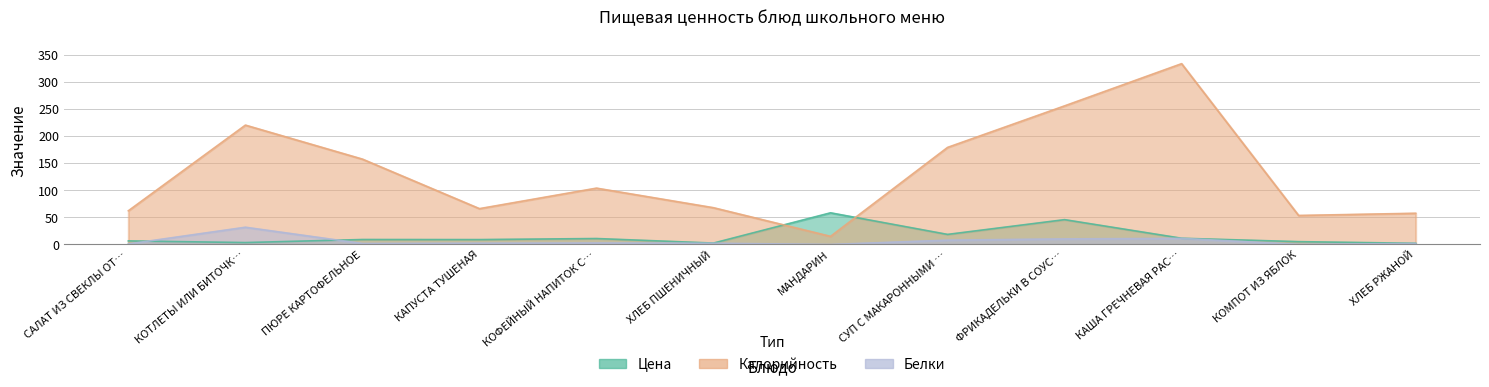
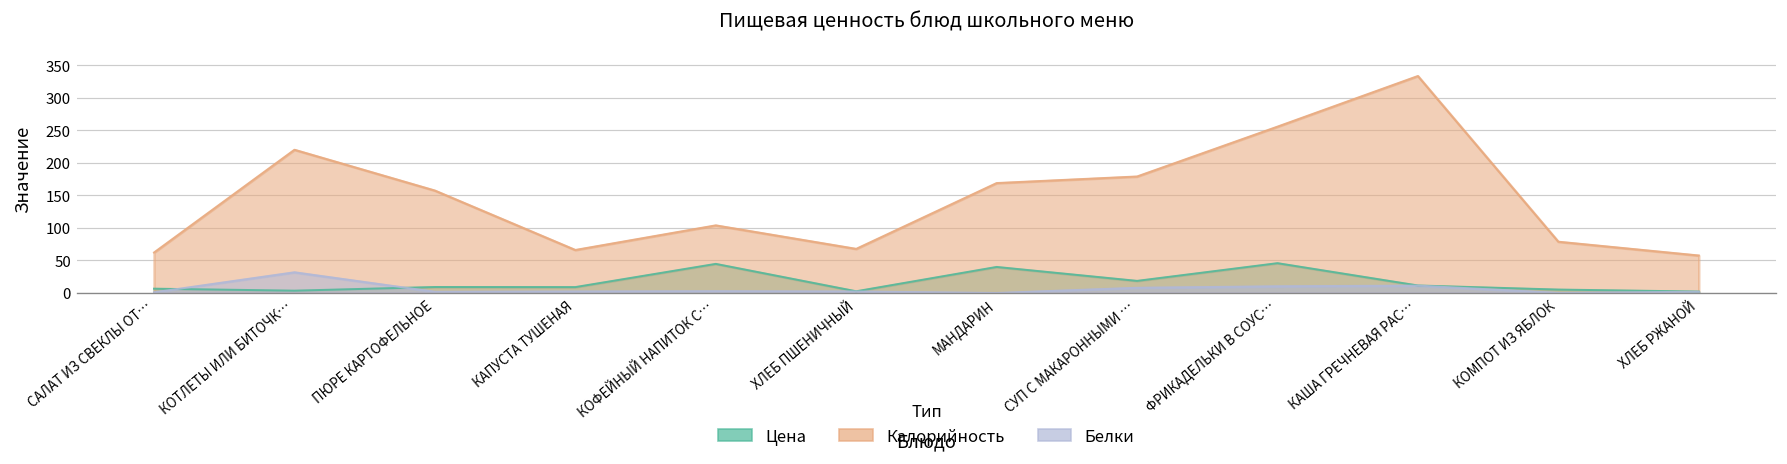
  {
    "Цена": {
      "САЛАТ ИЗ СВЕКЛЫ ОТ…": 10,
      "КОТЛЕТЫ ИЛИ БИТОЧК…": 0,
      "ПЮРЕ КАРТОФЕЛЬНОЕ": 10,
      "КАПУСТА ТУШЕНАЯ": 10,
-     "КОФЕЙНЫЙ НАПИТОК С…": 10,
-     "МАНДАРИН": 60,
+     "КОФЕЙНЫЙ НАПИТОК С…": 40,
+     "МАНДАРИН": 40,
      "СУП С МАКАРОННЫМИ …": 20,
      "ФРИКАДЕЛЬКИ В СОУС…": 50,
      "КОМПОТ ИЗ ЯБЛОК": 10
    },
    "Калорийность": {
      "САЛАТ ИЗ СВЕКЛЫ ОТ…": 60,
      "КОТЛЕТЫ ИЛИ БИТОЧК…": 220,
      "ПЮРЕ КАРТОФЕЛЬНОЕ": 160,
      "КАПУСТА ТУШЕНАЯ": 70,
      "КОФЕЙНЫЙ НАПИТОК С…": 100,
      "ХЛЕБ ПШЕНИЧНЫЙ": 70,
-     "МАНДАРИН": 20,
+     "МАНДАРИН": 170,
      "СУП С МАКАРОННЫМИ …": 180,
      "ФРИКАДЕЛЬКИ В СОУС…": 260,
      "КАША ГРЕЧНЕВАЯ РАС…": 330,
-     "КОМПОТ ИЗ ЯБЛОК": 50,
+     "КОМПОТ ИЗ ЯБЛОК": 80,
      "ХЛЕБ РЖАНОЙ": 60
    },
    "Белки": {
      "САЛАТ ИЗ СВЕКЛЫ ОТ…": 0,
      "КОТЛЕТЫ ИЛИ БИТОЧК…": 30,
      "ПЮРЕ КАРТОФЕЛЬНОЕ": 0,
      "КАПУСТА ТУШЕНАЯ": 0,
      "КОФЕЙНЫЙ НАПИТОК С…": 0,
      "МАНДАРИН": 0,
      "СУП С МАКАРОННЫМИ …": 10,
      "ФРИКАДЕЛЬКИ В СОУС…": 10,
      "КОМПОТ ИЗ ЯБЛОК": 0
    }
  }
